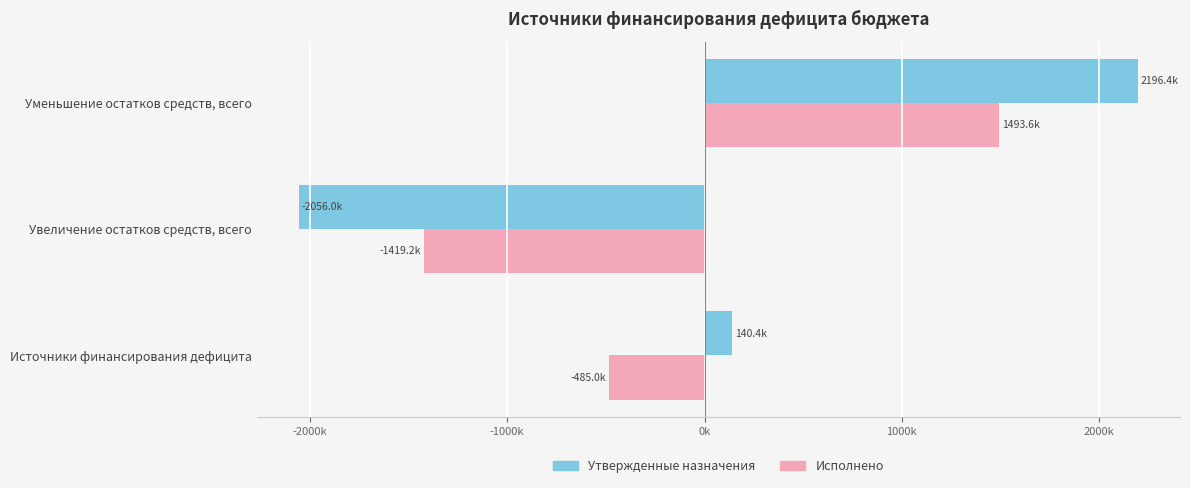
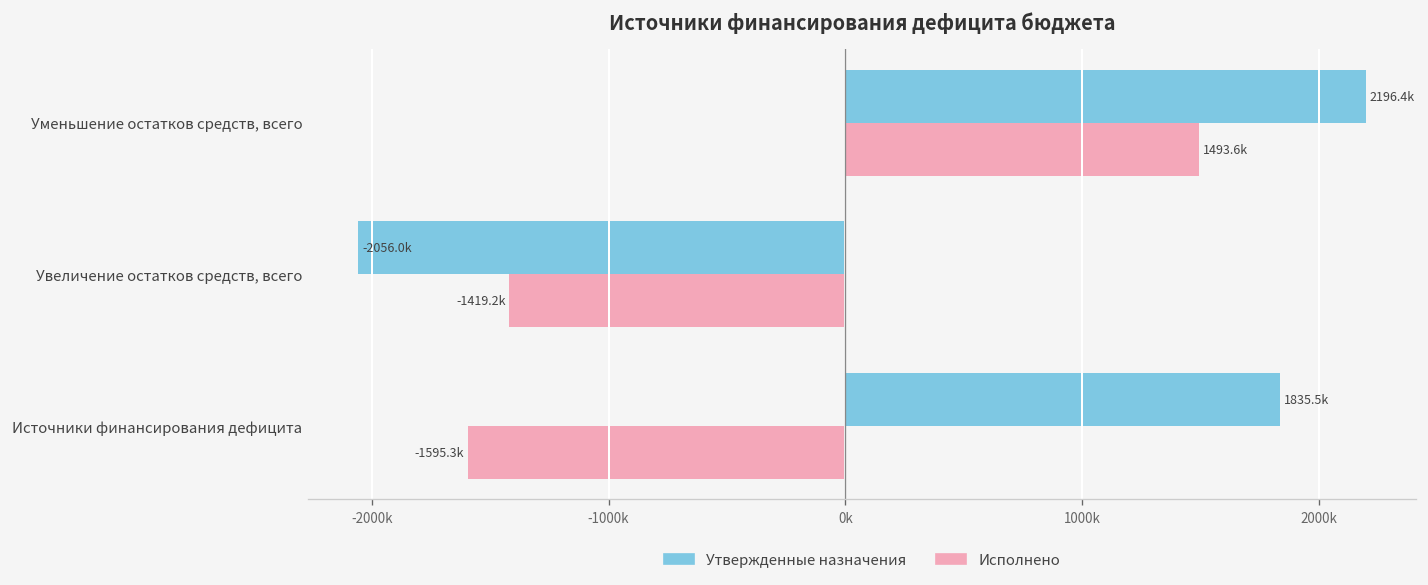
  {
    "Утвержденные назначения": {
      "Уменьшение остатков средств, всего": "2196.4k",
      "Увеличение остатков средств, всего": "-2056.0k",
-     "Источники финансирования дефицита": "140.4k"
+     "Источники финансирования дефицита": "1835.5k"
    },
    "Исполнено": {
      "Уменьшение остатков средств, всего": "1493.6k",
      "Увеличение остатков средств, всего": "-1419.2k",
-     "Источники финансирования дефицита": "-485.0k"
+     "Источники финансирования дефицита": "-1595.3k"
    }
  }
